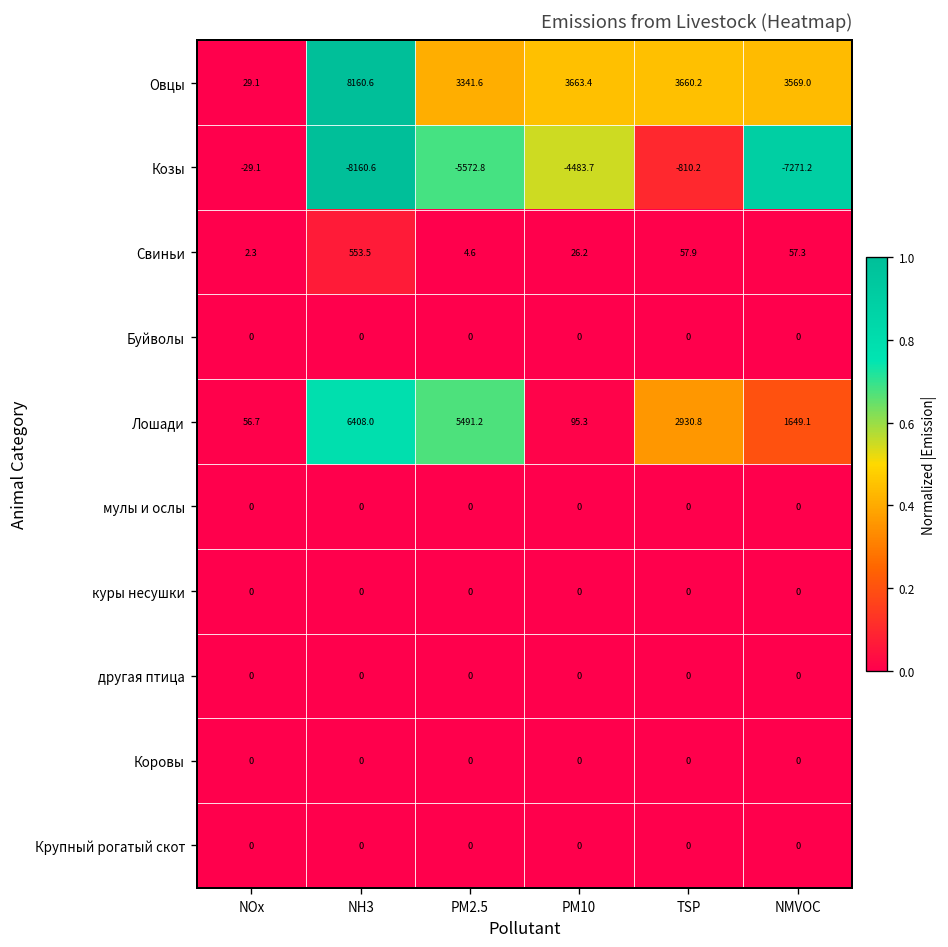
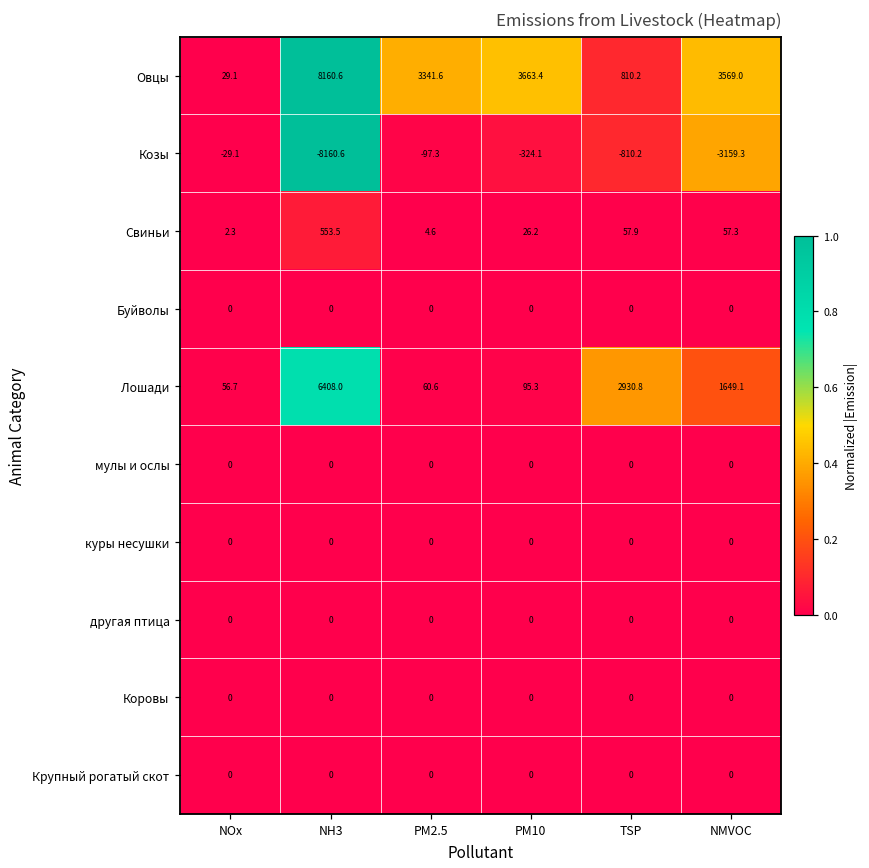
  {
    "Овцы": {
      "NOx": 29.1,
      "NH3": 8160.6,
      "PM2.5": 3341.6,
      "PM10": 3663.4,
-     "TSP": 3660.2,
+     "TSP": 810.2,
      "NMVOC": 3569.0
    },
    "Козы": {
      "NOx": -29.1,
      "NH3": -8160.6,
-     "PM2.5": -5572.8,
-     "PM10": -4483.7,
+     "PM2.5": -97.3,
+     "PM10": -324.1,
      "TSP": -810.2,
-     "NMVOC": -7271.2
+     "NMVOC": -3159.3
    },
    "Свиньи": {
      "NOx": 2.3,
      "NH3": 553.5,
      "PM2.5": 4.6,
      "PM10": 26.2,
      "TSP": 57.9,
      "NMVOC": 57.3
    },
    "Буйволы": {
      "NOx": 0,
      "NH3": 0,
      "PM2.5": 0,
      "PM10": 0,
      "TSP": 0,
      "NMVOC": 0
    },
    "Лошади": {
      "NOx": 56.7,
      "NH3": 6408.0,
-     "PM2.5": 5491.2,
+     "PM2.5": 60.6,
      "PM10": 95.3,
      "TSP": 2930.8,
      "NMVOC": 1649.1
    },
    "мулы и ослы": {
      "NOx": 0,
      "NH3": 0,
      "PM2.5": 0,
      "PM10": 0,
      "TSP": 0,
      "NMVOC": 0
    },
    "куры несушки": {
      "NOx": 0,
      "NH3": 0,
      "PM2.5": 0,
      "PM10": 0,
      "TSP": 0,
      "NMVOC": 0
    },
    "другая птица": {
      "NOx": 0,
      "NH3": 0,
      "PM2.5": 0,
      "PM10": 0,
      "TSP": 0,
      "NMVOC": 0
    },
    "Коровы": {
      "NOx": 0,
      "NH3": 0,
      "PM2.5": 0,
      "PM10": 0,
      "TSP": 0,
      "NMVOC": 0
    },
    "Крупный рогатый скот": {
      "NOx": 0,
      "NH3": 0,
      "PM2.5": 0,
      "PM10": 0,
      "TSP": 0,
      "NMVOC": 0
    }
  }
